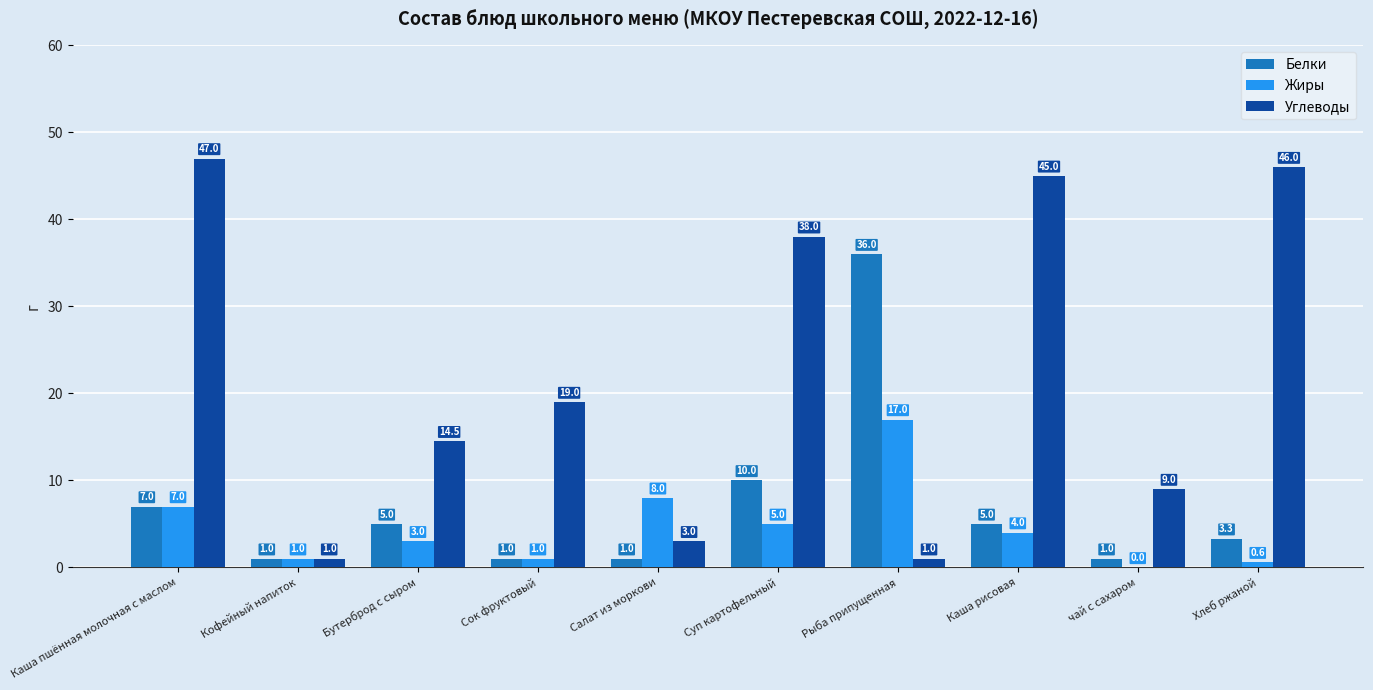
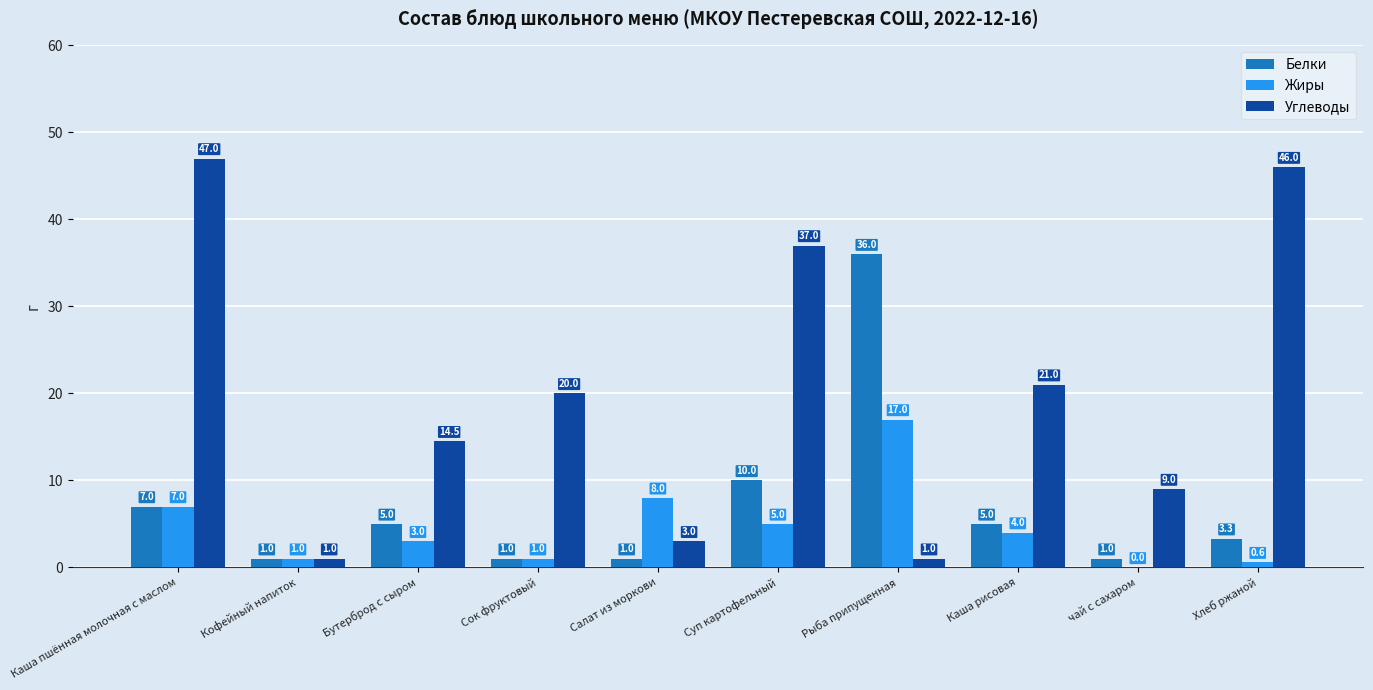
  {
    "Углеводы": {
-     "Сок фруктовый": 19.0,
-     "Суп картофельный": 38.0,
-     "Каша рисовая": 45.0
+     "Сок фруктовый": 20.0,
+     "Суп картофельный": 37.0,
+     "Каша рисовая": 21.0
    }
  }
